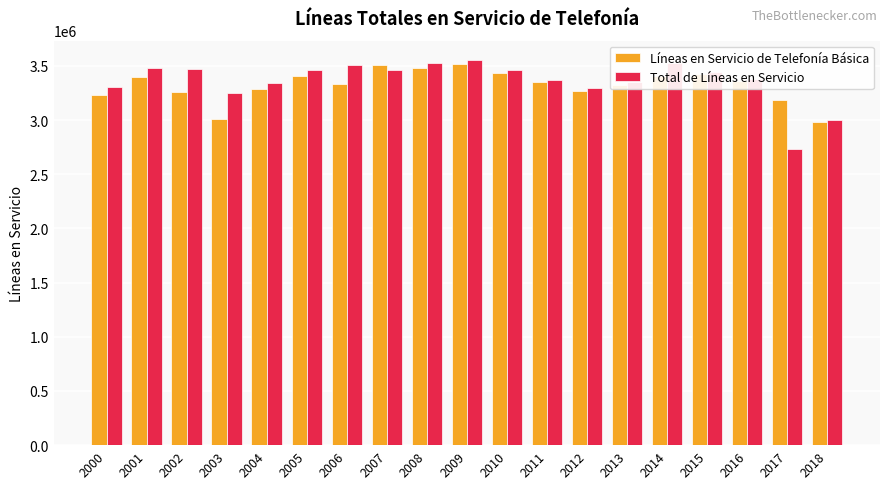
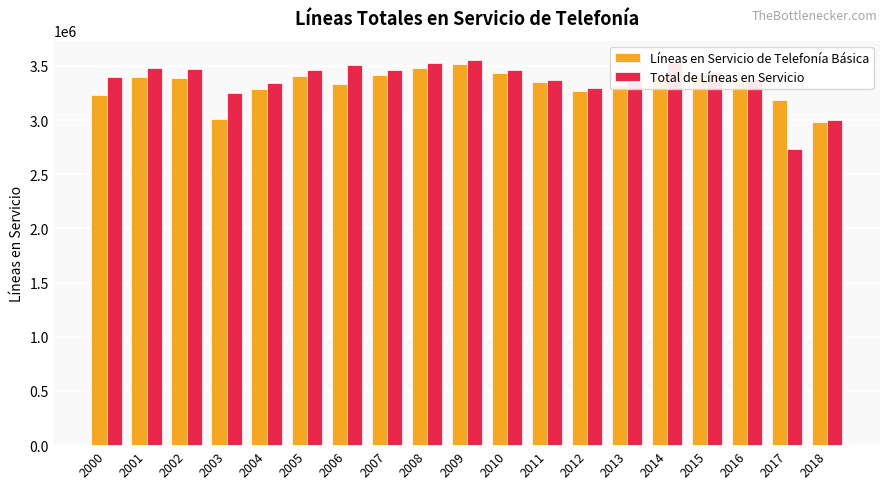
  {
    "Líneas en Servicio de Telefonía Básica": {
      "2000": 3230000,
      "2001": 3400000,
-     "2002": 3260000,
+     "2002": 3390000,
      "2003": 3010000,
      "2004": 3280000,
      "2005": 3410000,
      "2006": 3330000,
-     "2007": 3500000,
+     "2007": 3410000,
      "2008": 3480000,
      "2009": 3520000,
      "2010": 3440000,
      "2011": 3350000,
      "2012": 3270000,
      "2017": 3180000,
      "2018": 2980000
    },
    "Total de Líneas en Servicio": {
-     "2000": 3300000,
+     "2000": 3400000,
      "2001": 3480000,
      "2002": 3470000,
      "2003": 3250000,
      "2004": 3350000,
      "2005": 3460000,
      "2006": 3510000,
      "2007": 3460000,
      "2008": 3520000,
      "2009": 3560000,
      "2010": 3460000,
      "2011": 3370000,
      "2012": 3290000,
      "2017": 2740000,
      "2018": 3000000
    }
  }
